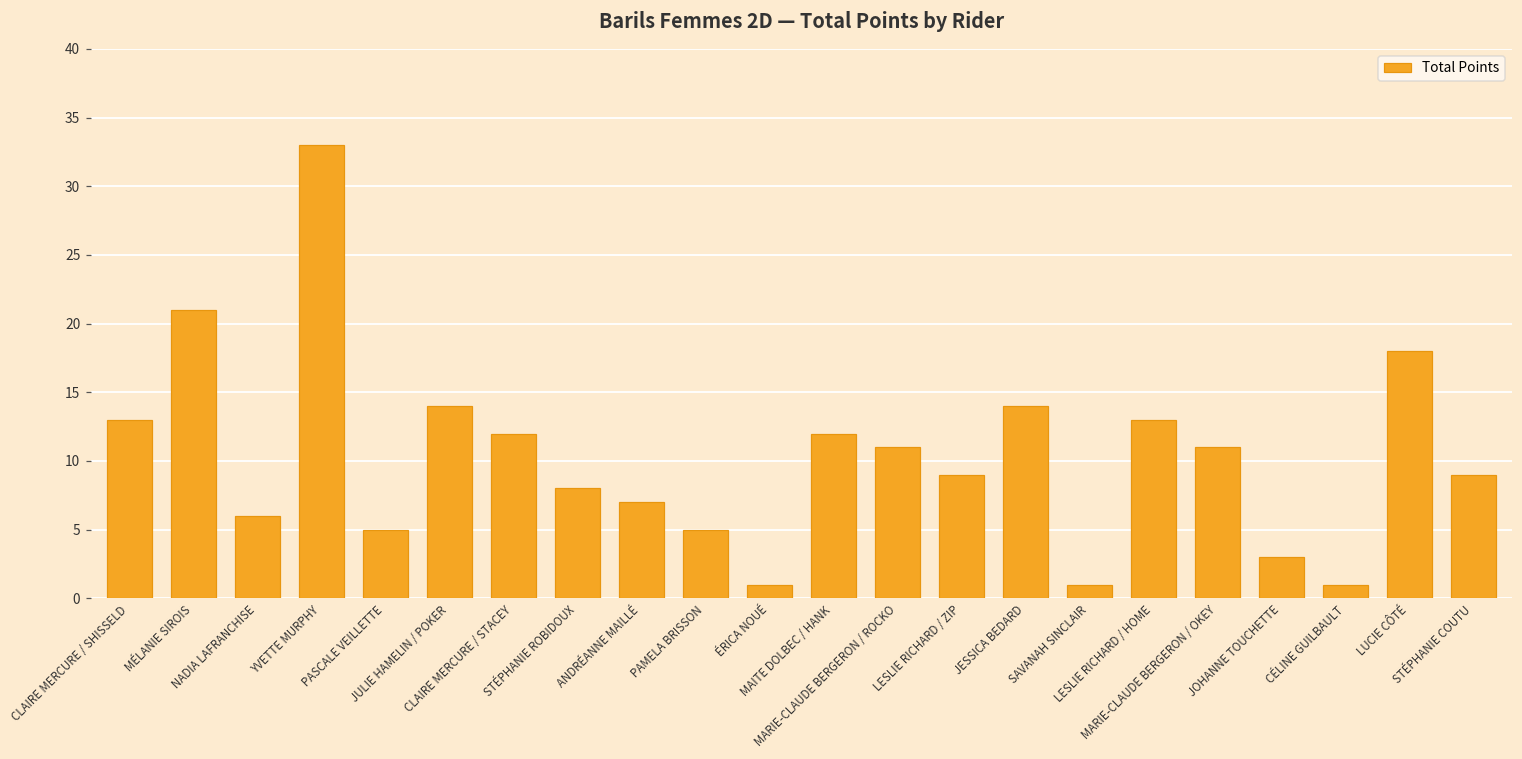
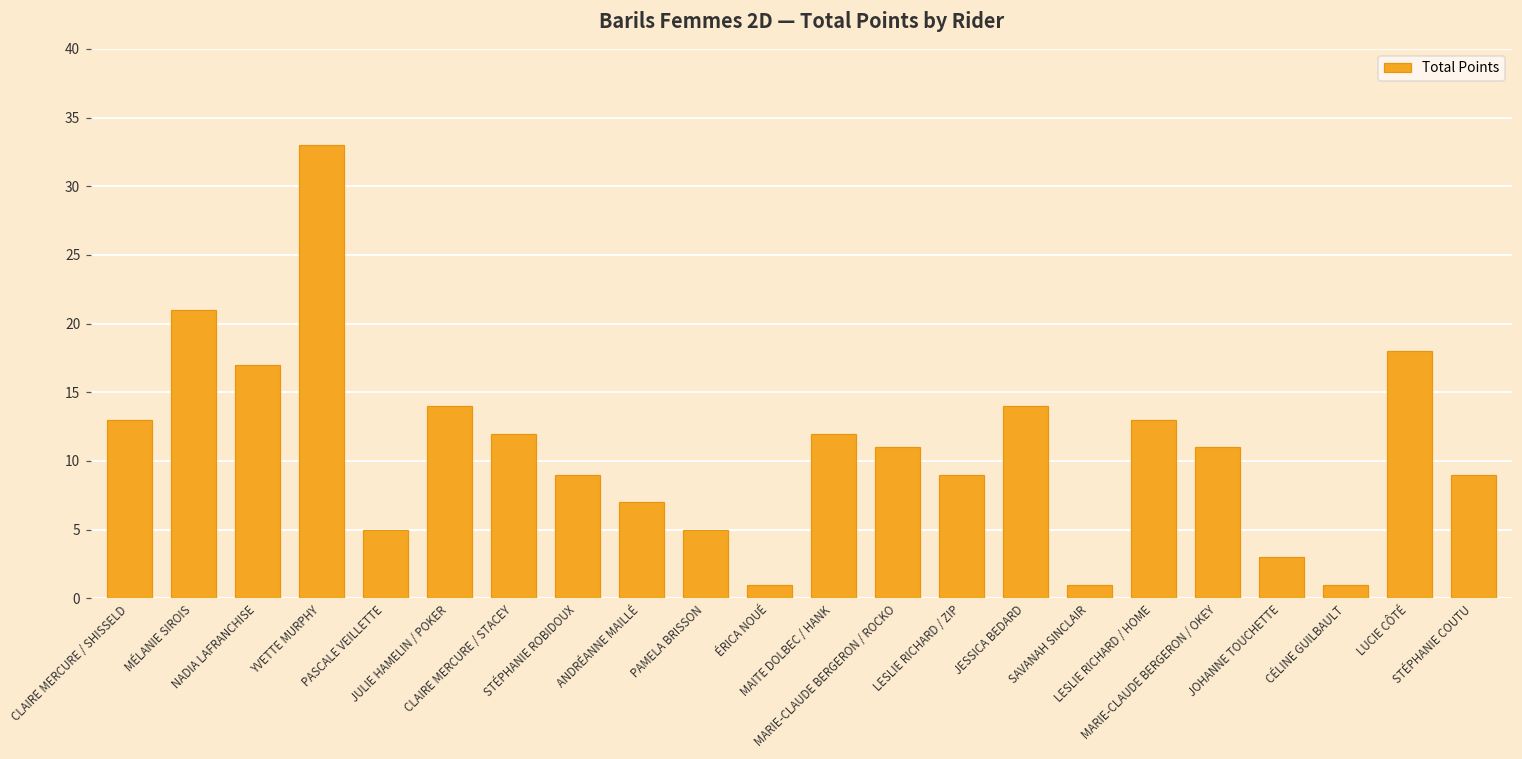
  {
    "CLAIRE MERCURE / SHISSELD": 13,
    "MÉLANIE SIROIS": 21,
-   "NADIA LAFRANCHISE": 6,
+   "NADIA LAFRANCHISE": 17,
    "YVETTE MURPHY": 33,
    "PASCALE VEILLETTE": 5,
    "JULIE HAMELIN / POKER": 14,
    "CLAIRE MERCURE / STACEY": 12,
-   "STÉPHANIE ROBIDOUX": 8,
+   "STÉPHANIE ROBIDOUX": 9,
    "ANDRÉANNE MAILLÉ": 7,
    "PAMELA BRISSON": 5,
    "ÉRICA NOUÉ": 1,
    "MAITE DOLBEC / HANK": 12,
    "MARIE-CLAUDE BERGERON / ROCKO": 11,
    "LESLIE RICHARD / ZIP": 9,
    "JESSICA BEDARD": 14,
    "SAVANAH SINCLAIR": 1,
    "LESLIE RICHARD / HOME": 13,
    "MARIE-CLAUDE BERGERON / OKEY": 11,
    "JOHANNE TOUCHETTE": 3,
    "CÉLINE GUILBAULT": 1,
    "LUCIE CÔTÉ": 18,
    "STÉPHANIE COUTU": 9
  }
